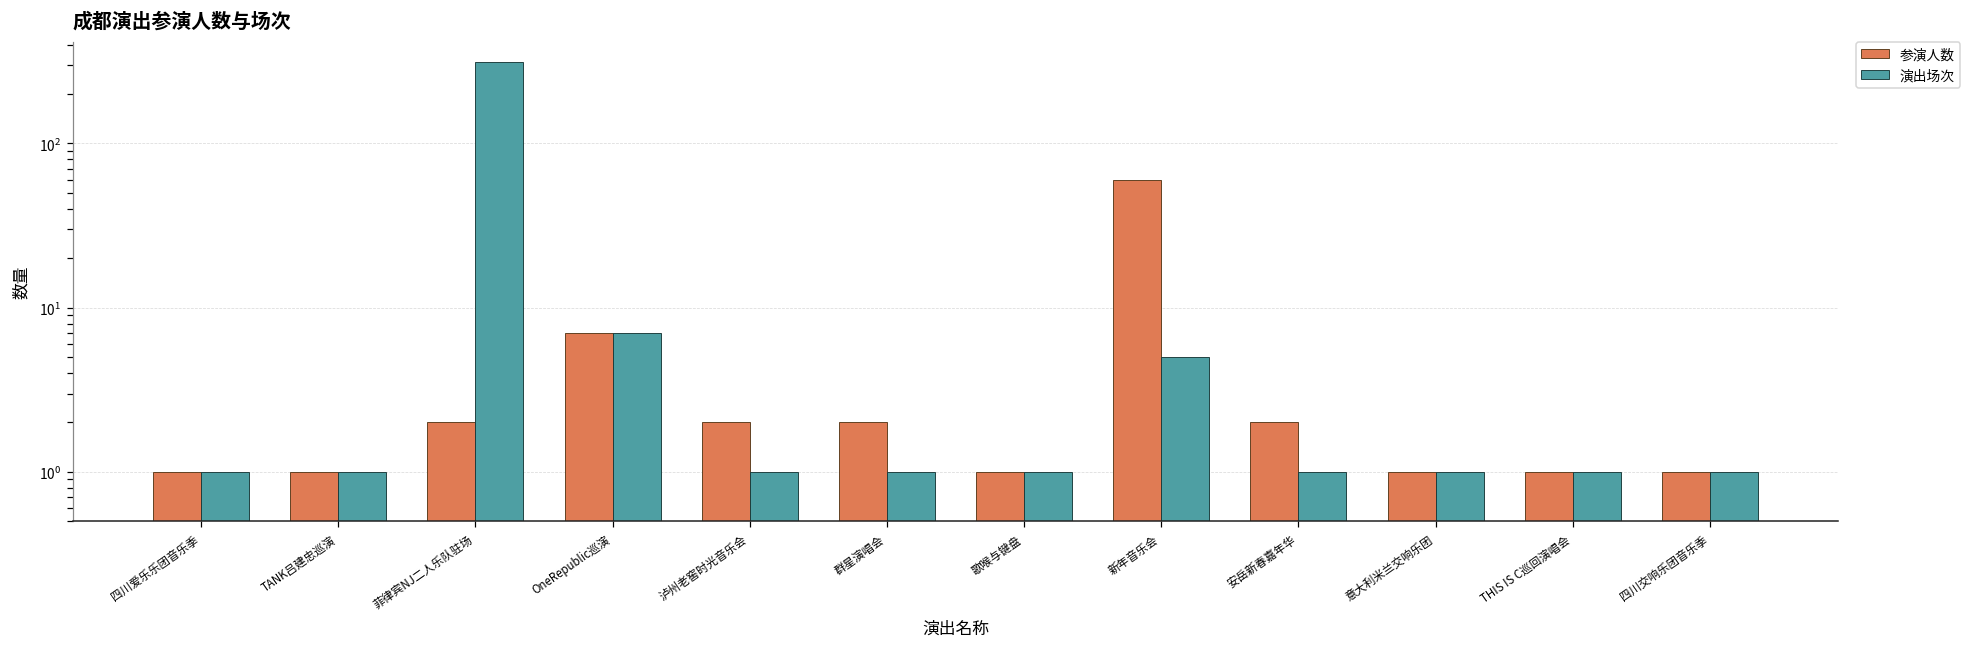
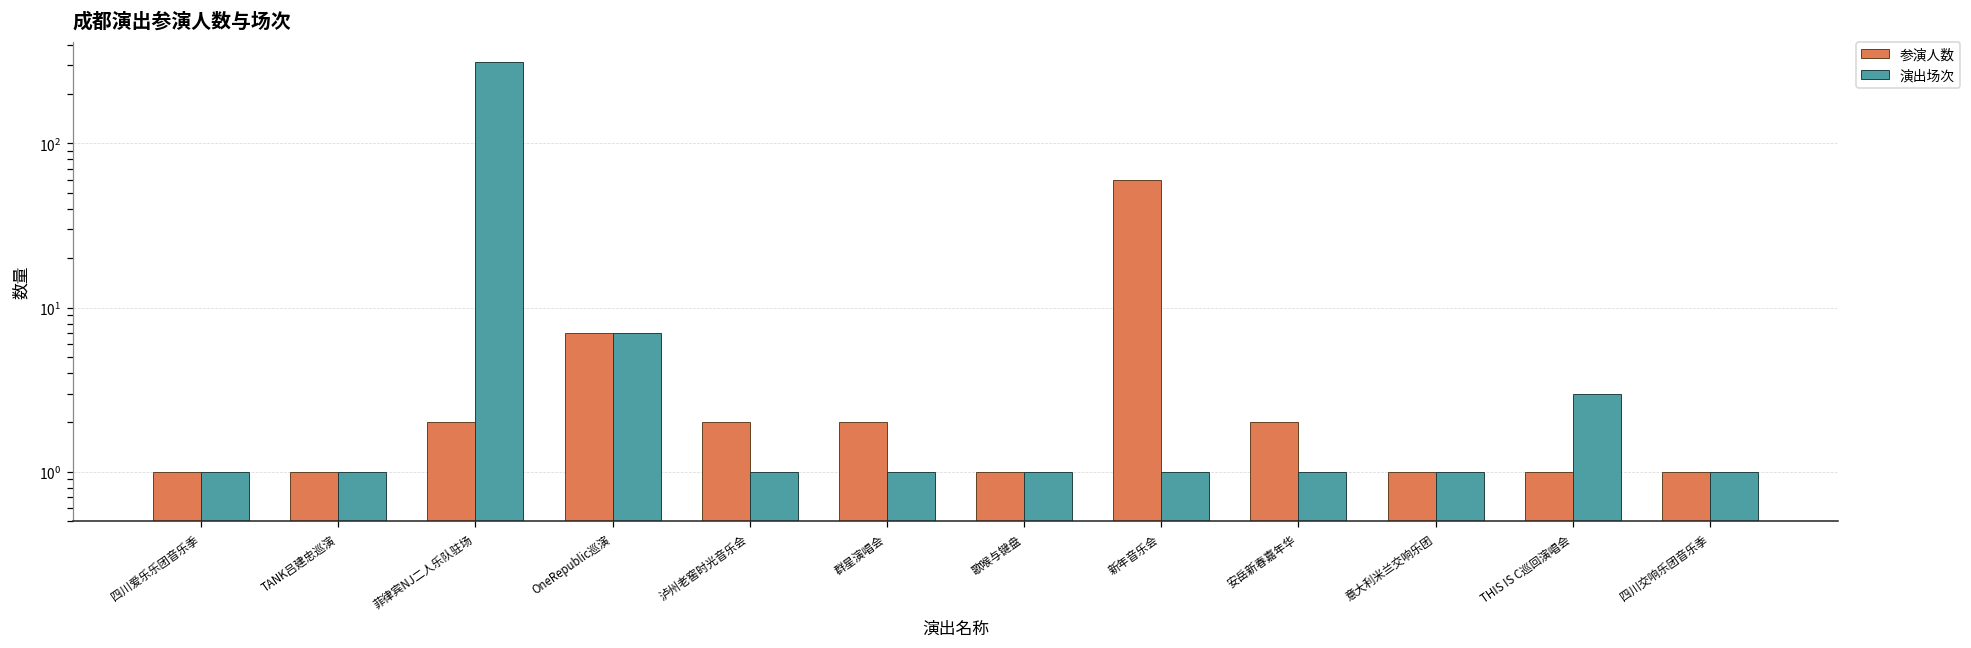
  {
    "参演人数": {
      "四川爱乐乐团音乐季": 1,
      "TANK吕建忠巡演": 1,
      "菲律宾NJ二人乐队驻场": 2,
      "OneRepublic巡演": 7,
      "泸州老窖时光音乐会": 2,
      "群星演唱会": 2,
      "歌喉与键盘": 1,
      "新年音乐会": 60,
      "安岳新春嘉年华": 2,
      "意大利米兰交响乐团": 1,
      "THIS IS C巡回演唱会": 1,
      "四川交响乐团音乐季": 1
    },
    "演出场次": {
      "四川爱乐乐团音乐季": 1,
      "TANK吕建忠巡演": 1,
      "菲律宾NJ二人乐队驻场": 310,
      "OneRepublic巡演": 7,
      "泸州老窖时光音乐会": 1,
      "群星演唱会": 1,
      "歌喉与键盘": 1,
-     "新年音乐会": 5,
+     "新年音乐会": 1,
      "安岳新春嘉年华": 1,
      "意大利米兰交响乐团": 1,
-     "THIS IS C巡回演唱会": 1,
+     "THIS IS C巡回演唱会": 3,
      "四川交响乐团音乐季": 1
    }
  }
